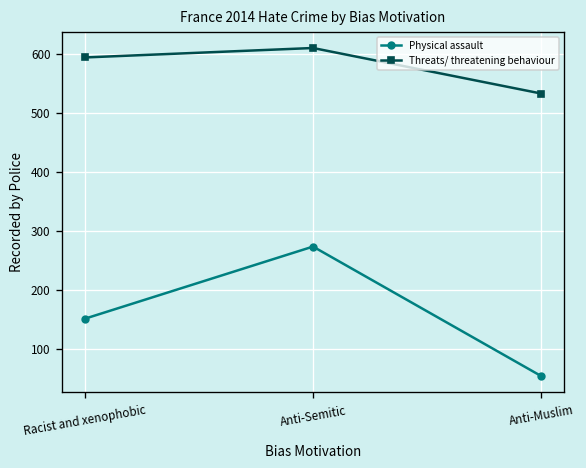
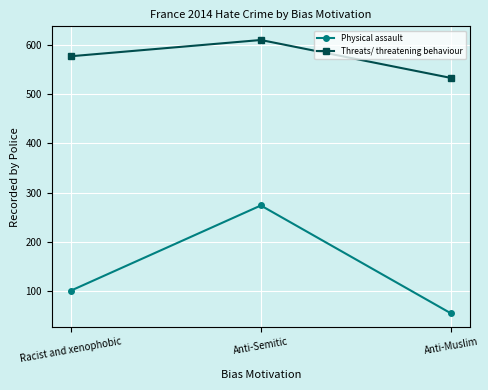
  {
    "Physical assault": {
-     "Racist and xenophobic": 150,
+     "Racist and xenophobic": 100,
      "Anti-Semitic": 270,
      "Anti-Muslim": 60
    },
    "Threats/ threatening behaviour": {
-     "Racist and xenophobic": 590,
+     "Racist and xenophobic": 580,
      "Anti-Semitic": 610,
      "Anti-Muslim": 530
    }
  }
